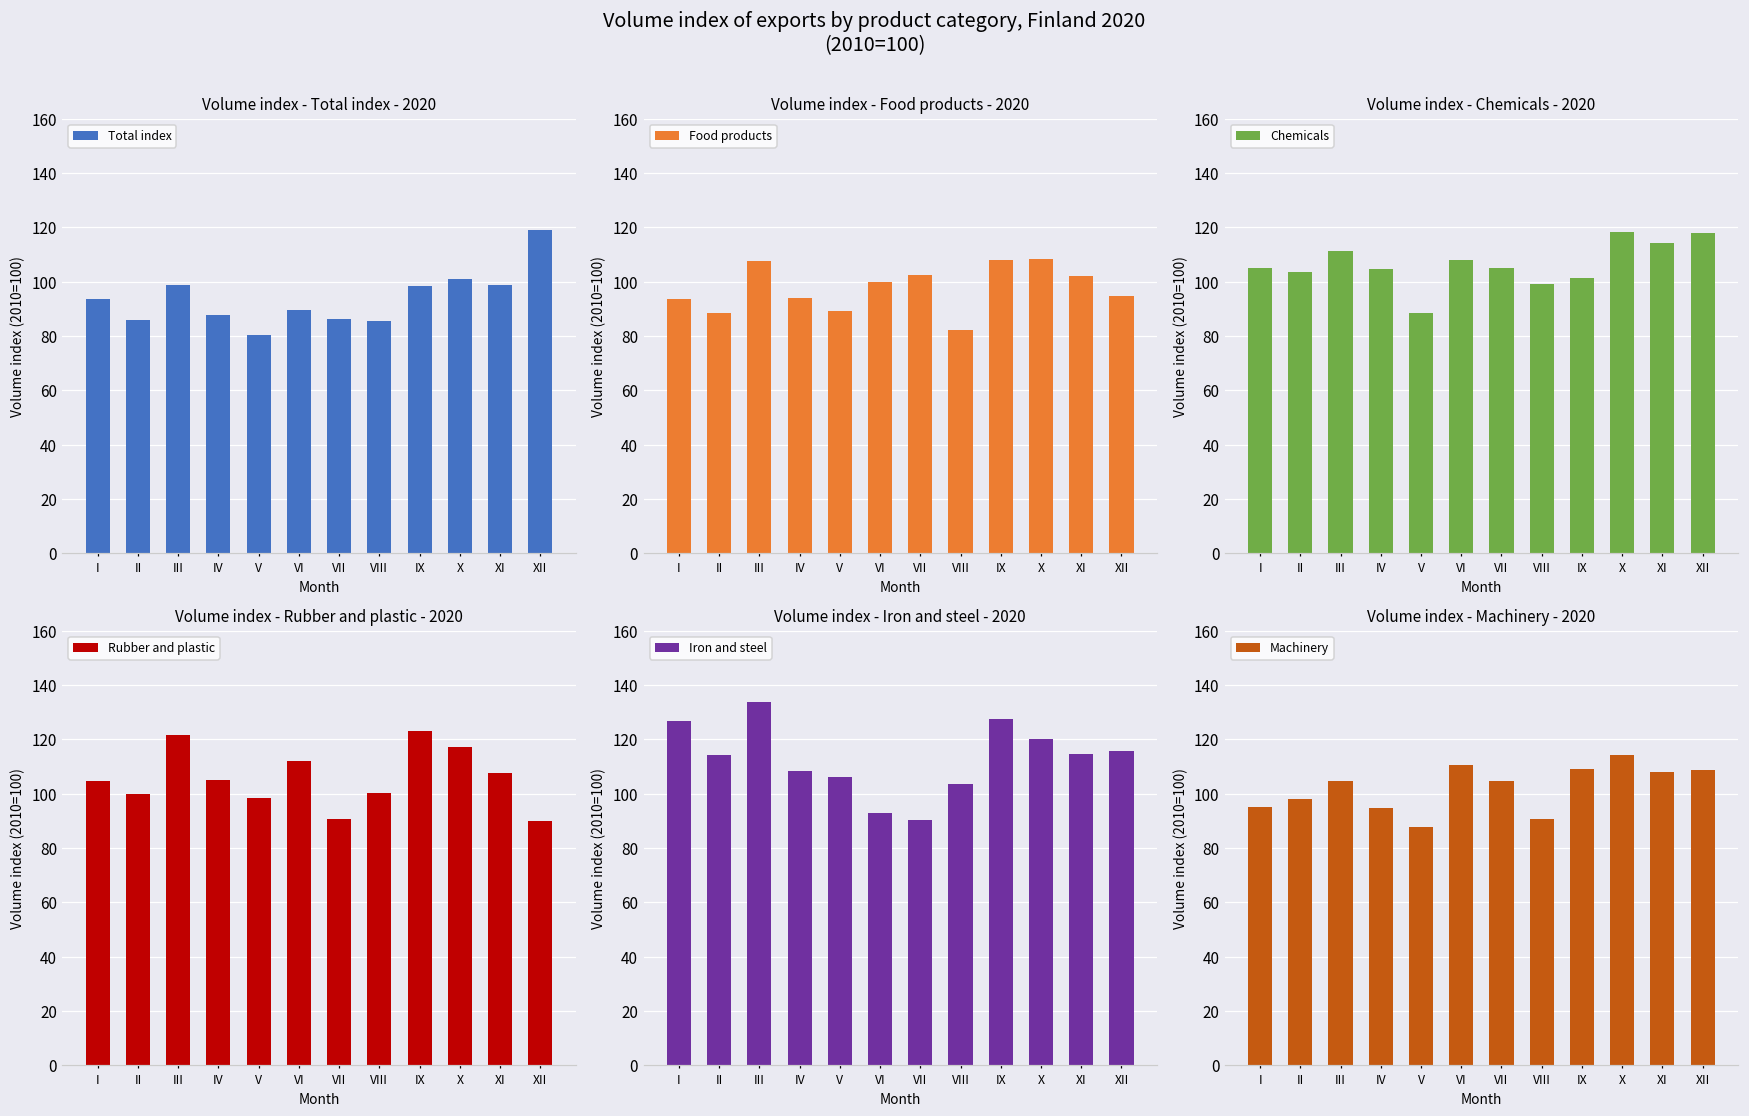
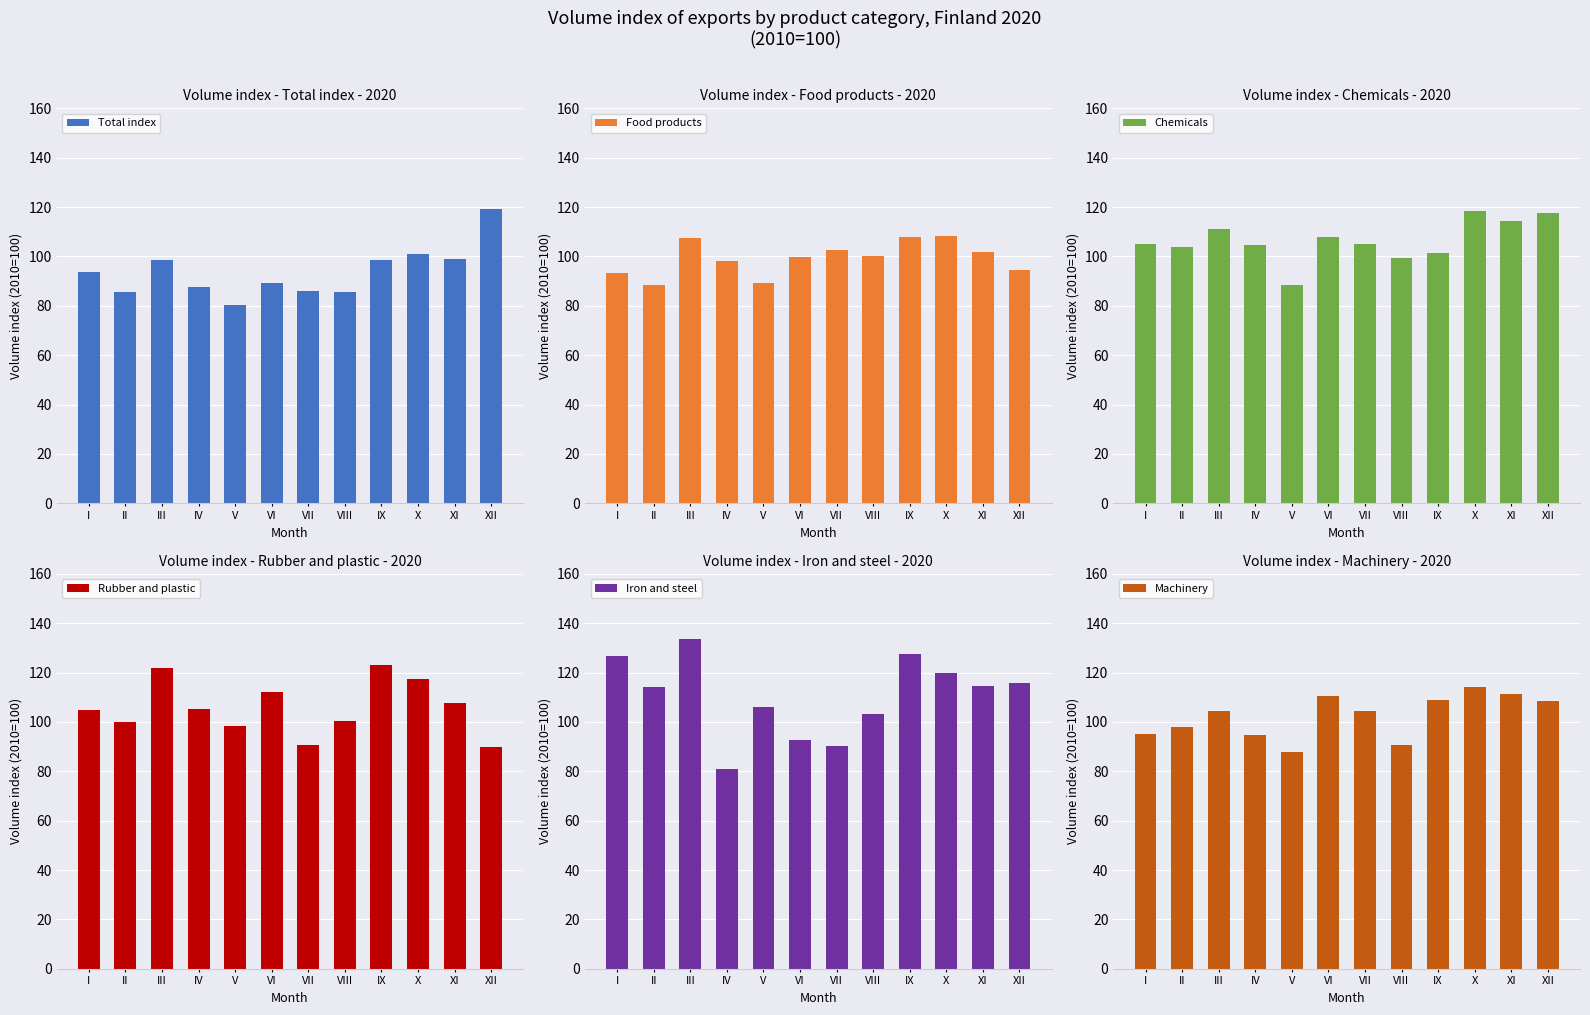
  {
    "Volume index - Total index - 2020": {
      "I": 94,
      "II": 86,
      "III": 99,
      "IV": 88,
      "V": 81,
      "VI": 89,
      "VII": 86,
      "VIII": 86,
      "IX": 99,
      "X": 101,
      "XI": 99,
      "XII": 119
    },
    "Volume index - Food products - 2020": {
      "I": 94,
      "II": 88,
      "III": 108,
-     "IV": 94,
+     "IV": 98,
      "V": 89,
      "VI": 100,
      "VII": 103,
-     "VIII": 82,
+     "VIII": 100,
      "IX": 108,
      "X": 109,
      "XI": 102,
      "XII": 95
    },
    "Volume index - Chemicals - 2020": {
      "I": 105,
      "II": 104,
      "III": 111,
      "IV": 105,
      "V": 88,
      "VI": 108,
      "VII": 105,
      "VIII": 99,
      "IX": 101,
      "X": 118,
      "XI": 114,
      "XII": 118
    },
    "Volume index - Rubber and plastic - 2020": {
      "I": 105,
      "II": 100,
      "III": 122,
      "IV": 105,
      "V": 99,
      "VI": 112,
      "VII": 91,
      "VIII": 100,
      "IX": 123,
      "X": 117,
      "XI": 108,
      "XII": 90
    },
    "Volume index - Iron and steel - 2020": {
      "I": 127,
      "II": 114,
      "III": 134,
-     "IV": 109,
+     "IV": 81,
      "V": 106,
      "VI": 93,
      "VII": 90,
      "VIII": 103,
      "IX": 127,
      "X": 120,
      "XI": 115,
      "XII": 116
    },
    "Volume index - Machinery - 2020": {
      "I": 95,
      "II": 98,
      "III": 105,
      "IV": 95,
      "V": 88,
      "VI": 110,
      "VII": 105,
      "VIII": 91,
      "IX": 109,
      "X": 114,
-     "XI": 108,
+     "XI": 111,
      "XII": 109
    }
  }
